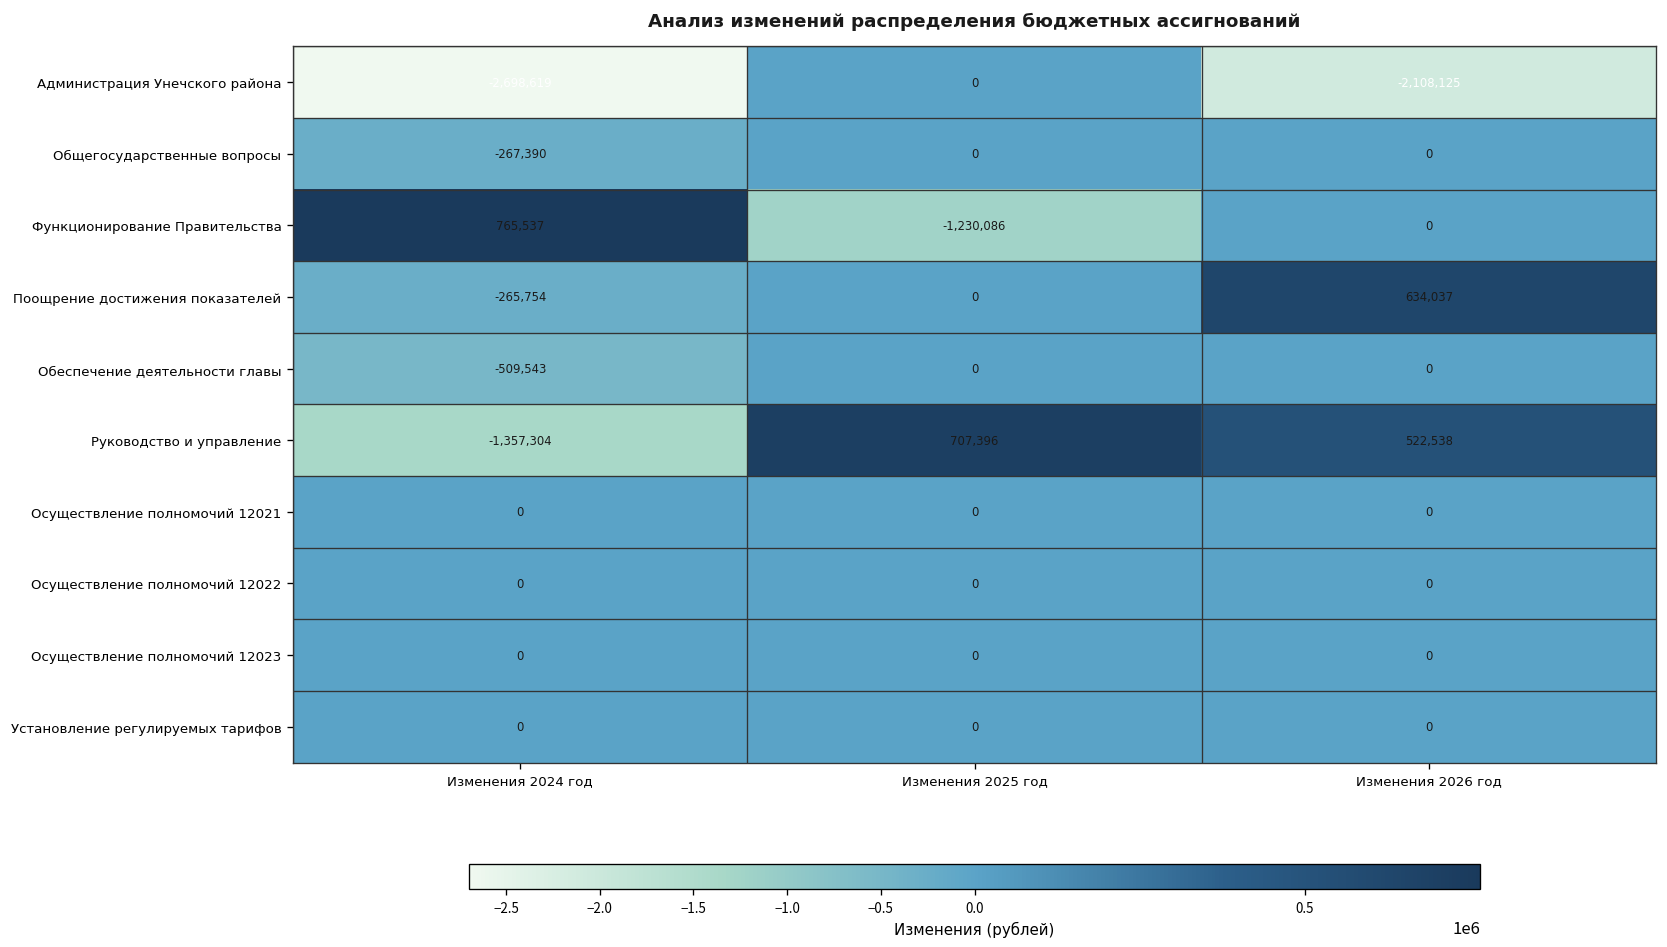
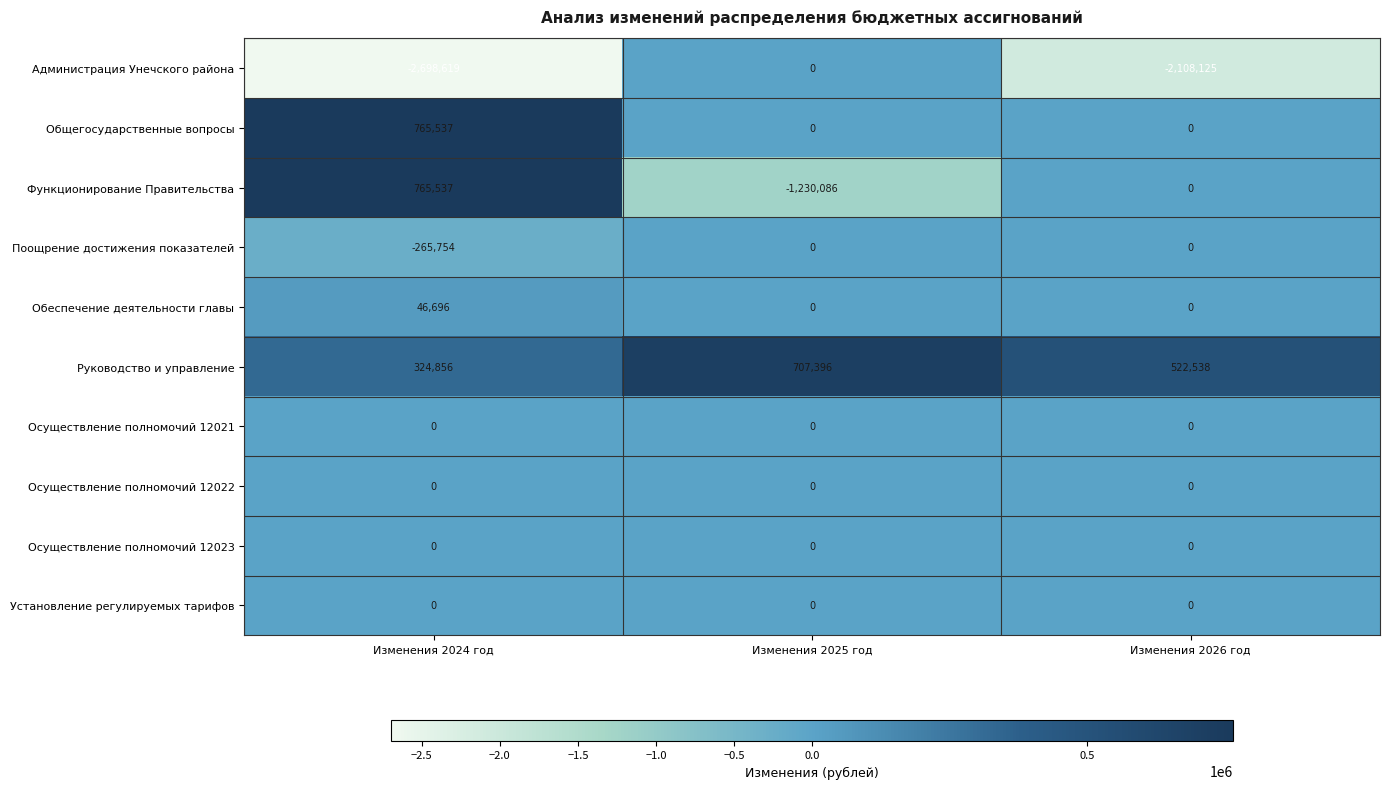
  {
    "Администрация Унечского района": {
      "Изменения 2025 год": "0"
    },
    "Общегосударственные вопросы": {
-     "Изменения 2024 год": "-267,390",
+     "Изменения 2024 год": "765,537",
      "Изменения 2025 год": "0",
      "Изменения 2026 год": "0"
    },
    "Функционирование Правительства": {
      "Изменения 2024 год": "765,537",
      "Изменения 2025 год": "-1,230,086",
      "Изменения 2026 год": "0"
    },
    "Поощрение достижения показателей": {
      "Изменения 2024 год": "-265,754",
      "Изменения 2025 год": "0",
-     "Изменения 2026 год": "634,037"
+     "Изменения 2026 год": "0"
    },
    "Обеспечение деятельности главы": {
-     "Изменения 2024 год": "-509,543",
+     "Изменения 2024 год": "46,696",
      "Изменения 2025 год": "0",
      "Изменения 2026 год": "0"
    },
    "Руководство и управление": {
-     "Изменения 2024 год": "-1,357,304",
+     "Изменения 2024 год": "324,856",
      "Изменения 2025 год": "707,396",
      "Изменения 2026 год": "522,538"
    },
    "Осуществление полномочий 12021": {
      "Изменения 2024 год": "0",
      "Изменения 2025 год": "0",
      "Изменения 2026 год": "0"
    },
    "Осуществление полномочий 12022": {
      "Изменения 2024 год": "0",
      "Изменения 2025 год": "0",
      "Изменения 2026 год": "0"
    },
    "Осуществление полномочий 12023": {
      "Изменения 2024 год": "0",
      "Изменения 2025 год": "0",
      "Изменения 2026 год": "0"
    },
    "Установление регулируемых тарифов": {
      "Изменения 2024 год": "0",
      "Изменения 2025 год": "0",
      "Изменения 2026 год": "0"
    }
  }
